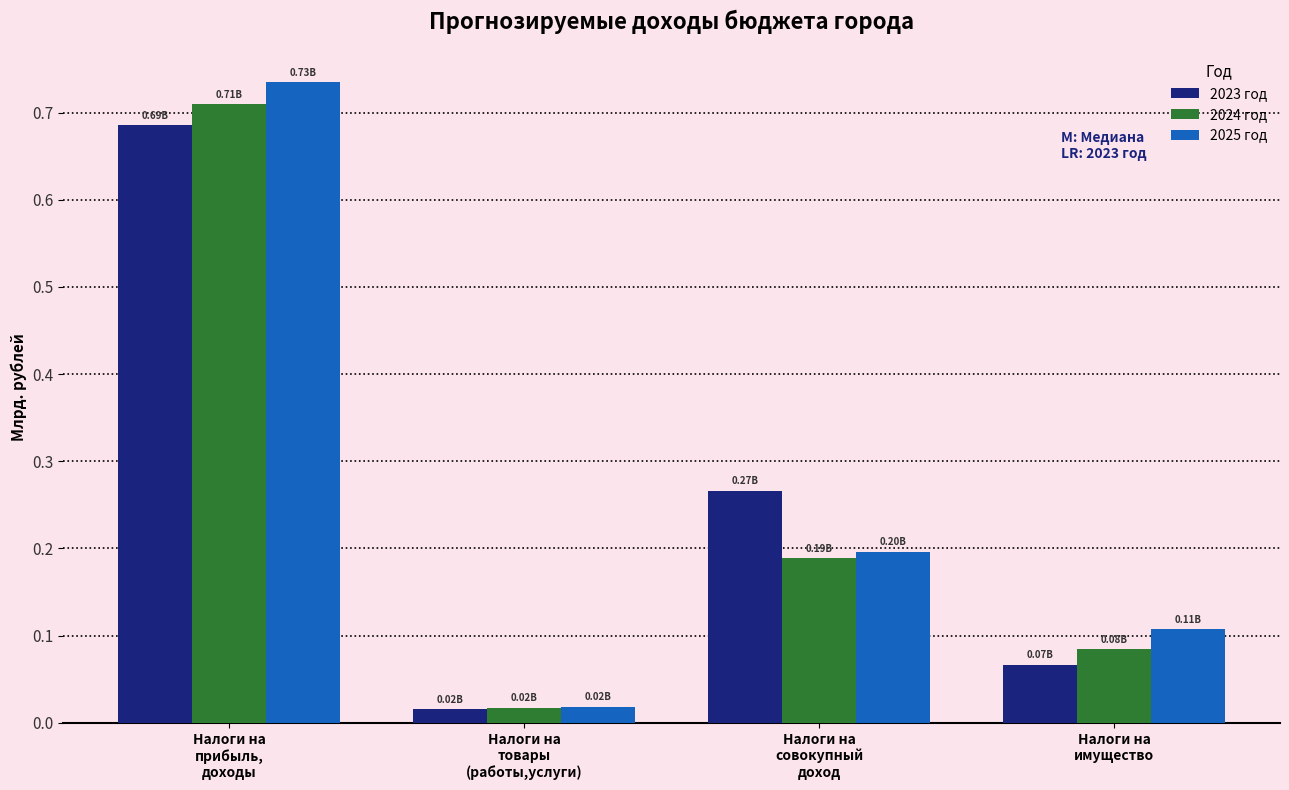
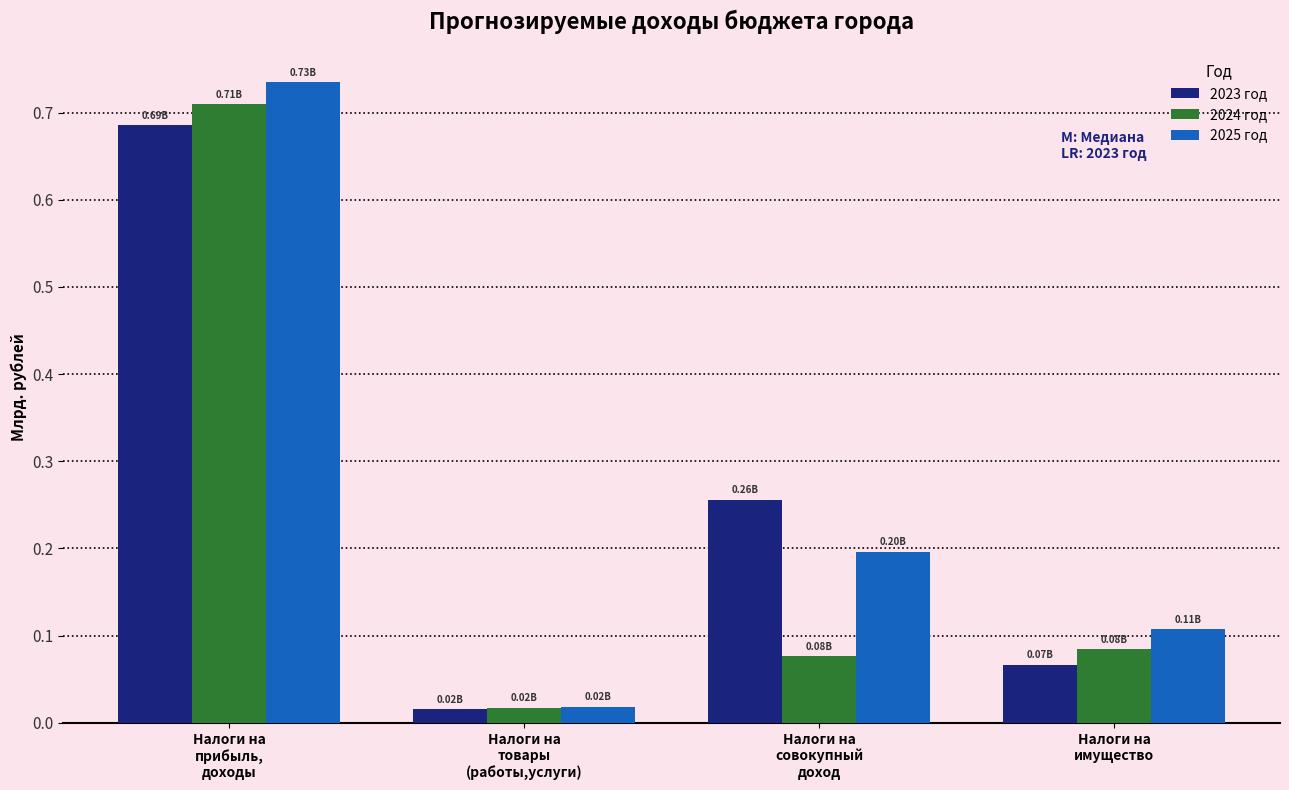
  {
    "2023 год": {
      "Налоги на прибыль, доходы": "0.69B",
      "Налоги на товары (работы,услуги)": "0.02B",
-     "Налоги на совокупный доход": "0.27B",
+     "Налоги на совокупный доход": "0.26B",
      "Налоги на имущество": "0.07B"
    },
    "2024 год": {
      "Налоги на прибыль, доходы": "0.71B",
      "Налоги на товары (работы,услуги)": "0.02B",
-     "Налоги на совокупный доход": "0.19B",
+     "Налоги на совокупный доход": "0.08B",
      "Налоги на имущество": "0.08B"
    },
    "2025 год": {
      "Налоги на прибыль, доходы": "0.73B",
      "Налоги на товары (работы,услуги)": "0.02B",
      "Налоги на совокупный доход": "0.20B",
      "Налоги на имущество": "0.11B"
    }
  }
